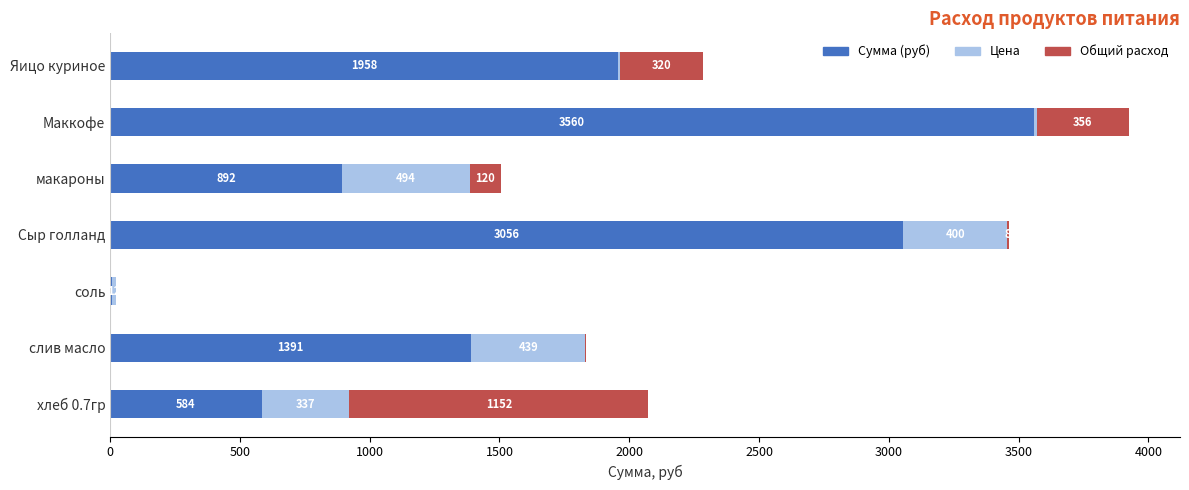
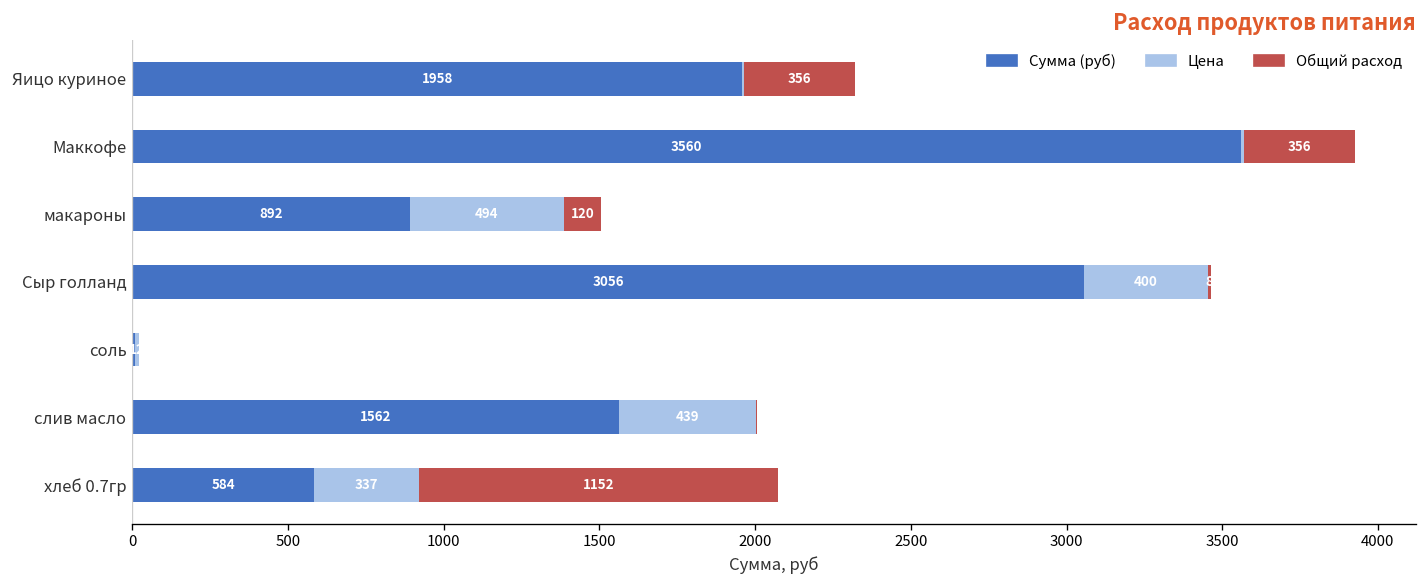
  {
    "Сумма (руб)": {
      "Яицо куриное": 1958,
      "Маккофе": 3560,
      "макароны": 892,
      "Сыр голланд": 3056,
-     "слив масло": 1391,
+     "слив масло": 1562,
      "хлеб 0.7гр": 584
    },
    "Цена": {
      "макароны": 494,
      "Сыр голланд": 400,
      "слив масло": 439,
      "хлеб 0.7гр": 337
    },
    "Общий расход": {
-     "Яицо куриное": 320,
+     "Яицо куриное": 356,
      "Маккофе": 356,
      "макароны": 120,
      "Сыр голланд": 8,
      "хлеб 0.7гр": 1152
    }
  }
